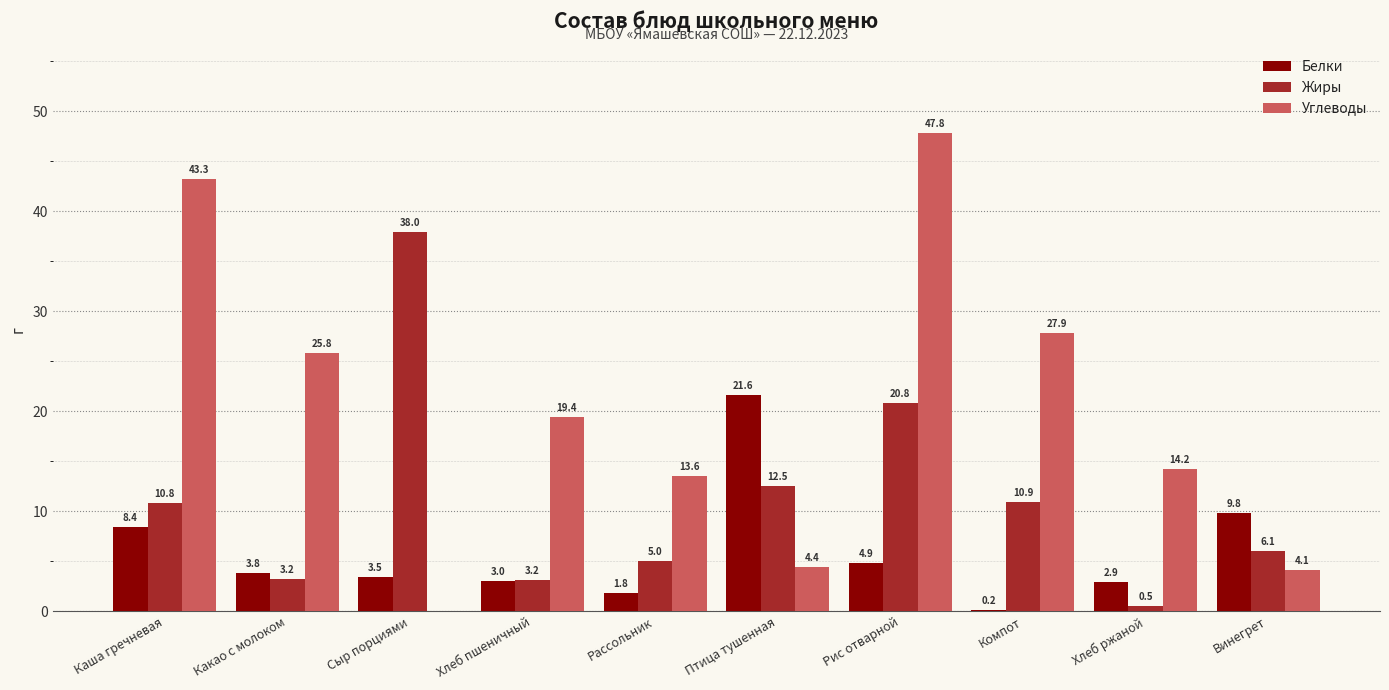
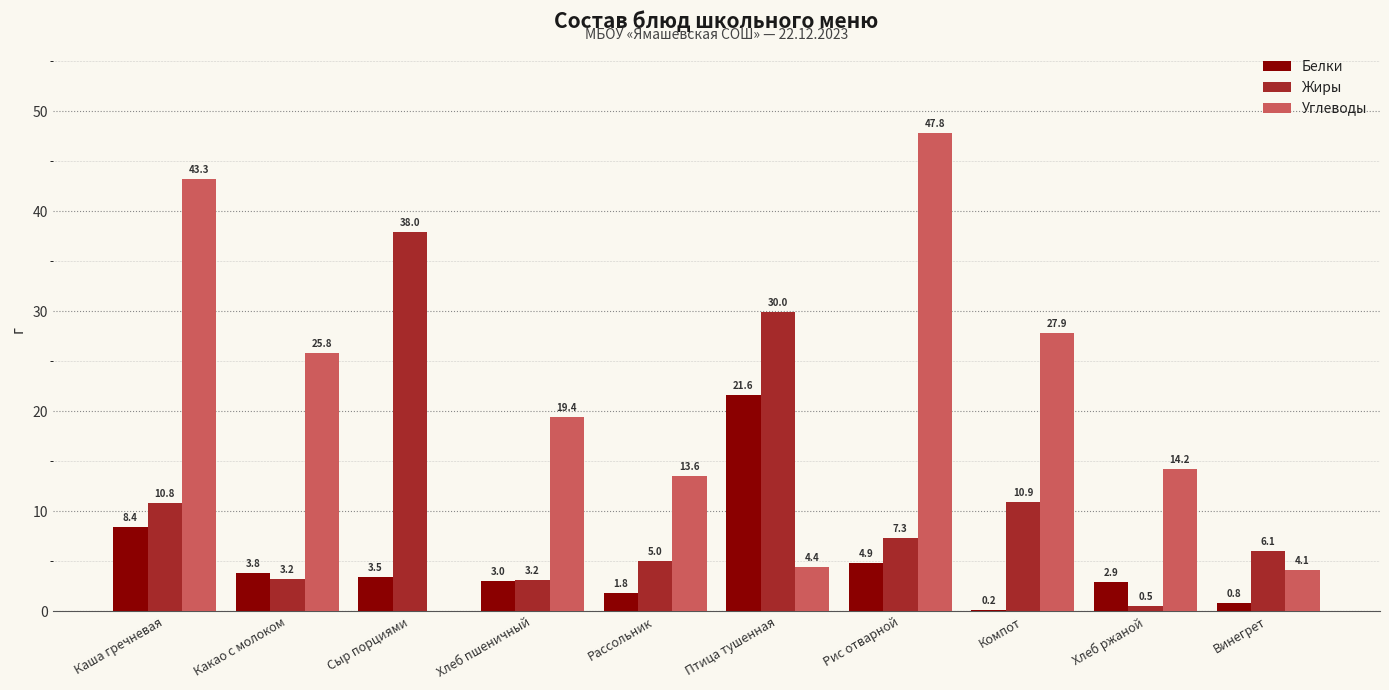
  {
    "Белки": {
      "Каша гречневая": 8.4,
      "Какао с молоком": 3.8,
      "Сыр порциями": 3.5,
      "Хлеб пшеничный": 3.0,
      "Рассольник": 1.8,
      "Птица тушенная": 21.6,
      "Рис отварной": 4.9,
      "Компот": 0.2,
      "Хлеб ржаной": 2.9,
-     "Винегрет": 9.8
+     "Винегрет": 0.8
    },
    "Жиры": {
      "Каша гречневая": 10.8,
      "Какао с молоком": 3.2,
      "Сыр порциями": 38.0,
      "Хлеб пшеничный": 3.2,
      "Рассольник": 5.0,
-     "Птица тушенная": 12.5,
-     "Рис отварной": 20.8,
+     "Птица тушенная": 30.0,
+     "Рис отварной": 7.3,
      "Компот": 10.9,
      "Хлеб ржаной": 0.5,
      "Винегрет": 6.1
    },
    "Углеводы": {
      "Каша гречневая": 43.3,
      "Какао с молоком": 25.8,
      "Хлеб пшеничный": 19.4,
      "Рассольник": 13.6,
      "Птица тушенная": 4.4,
      "Рис отварной": 47.8,
      "Компот": 27.9,
      "Хлеб ржаной": 14.2,
      "Винегрет": 4.1
    }
  }
